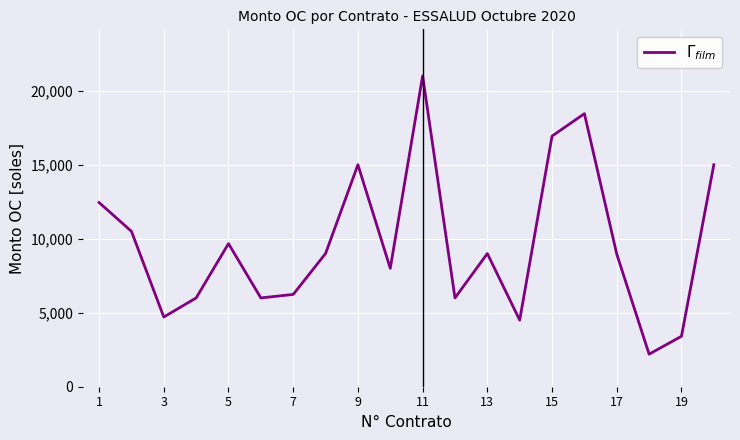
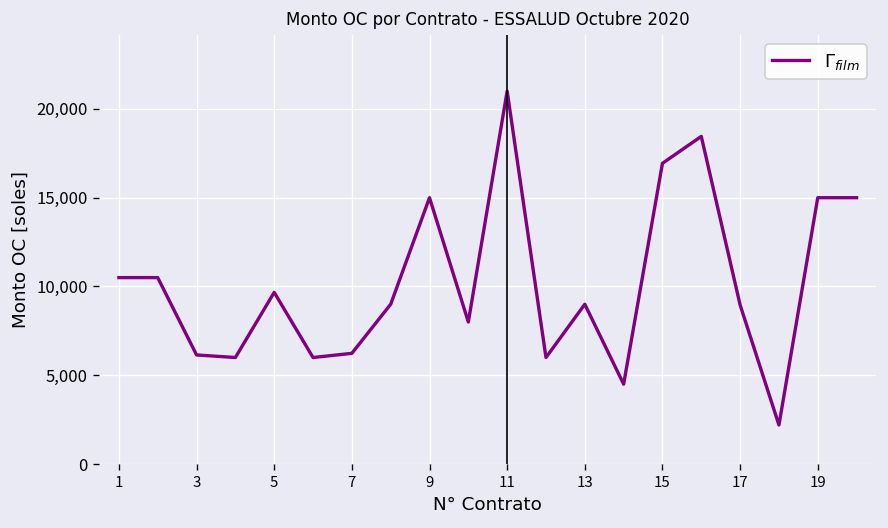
  {
-   "1": "12,400",
-   "3": "4,700",
+   "1": "10,500",
+   "3": "6,100",
    "5": "9,700",
    "7": "6,200",
    "9": "15,000",
    "11": "21,000",
    "13": "9,000",
    "15": "16,900",
    "17": "9,000",
-   "19": "3,400"
+   "19": "15,000"
  }
